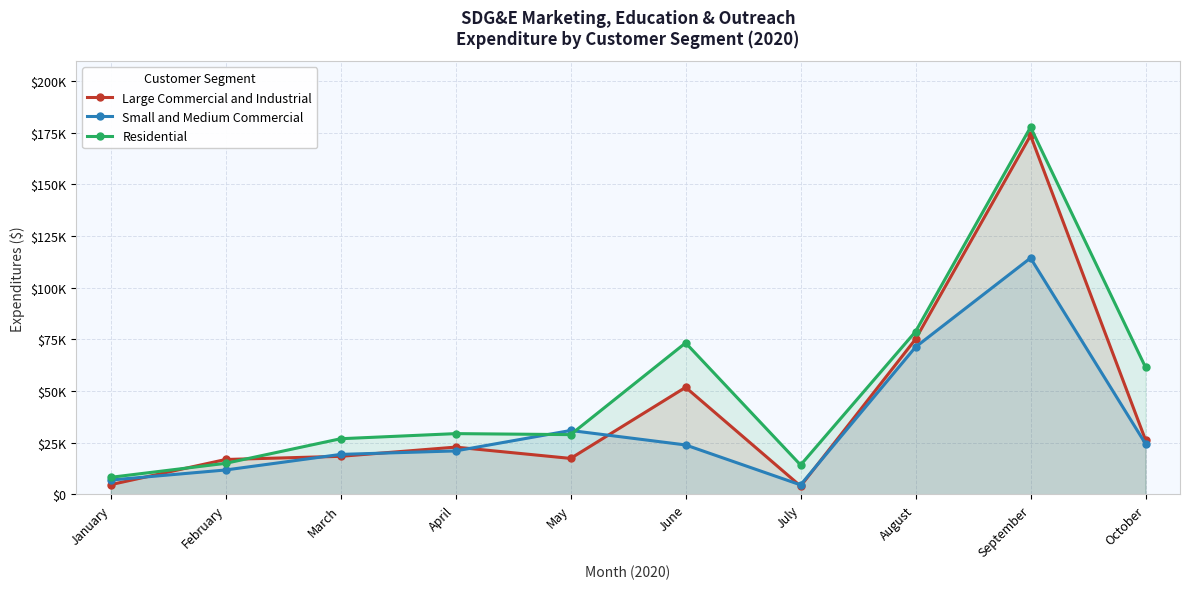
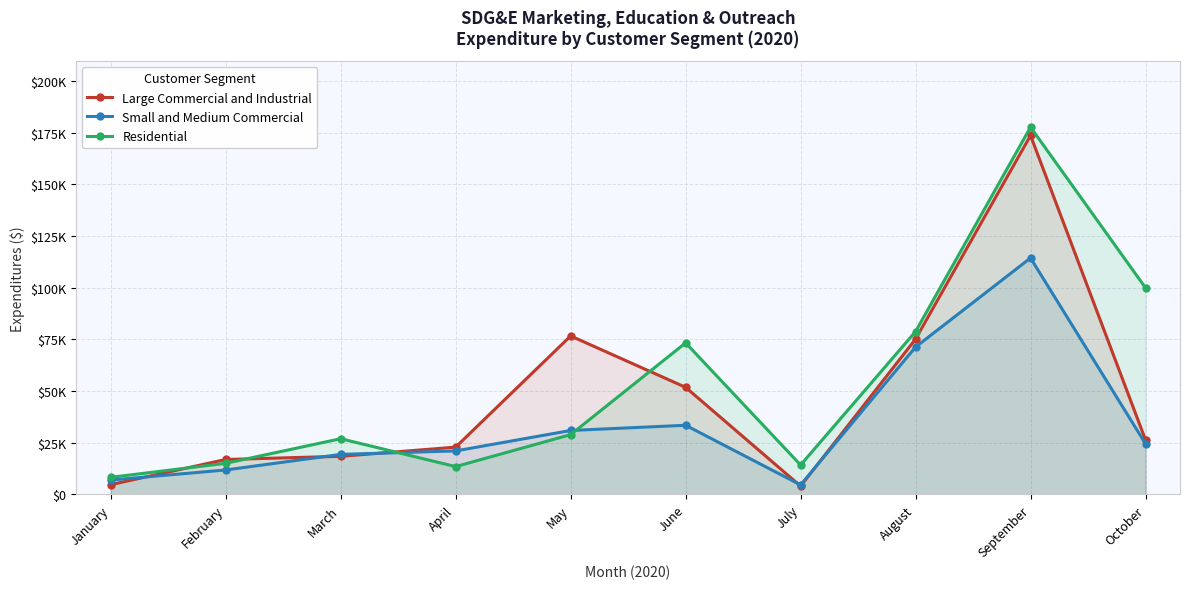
  {
    "Large Commercial and Industrial": {
      "January": "$5000",
      "February": "$17000",
      "April": "$23000",
-     "May": "$17000",
+     "May": "$77000",
      "June": "$52000",
      "August": "$75000",
      "September": "$174000",
      "October": "$26000"
    },
    "Small and Medium Commercial": {
      "January": "$7000",
      "February": "$12000",
      "April": "$21000",
      "May": "$31000",
-     "June": "$24000",
+     "June": "$33000",
      "August": "$71000",
      "September": "$114000",
      "October": "$24000"
    },
    "Residential": {
      "January": "$8000",
      "February": "$15000",
      "March": "$27000",
-     "April": "$29000",
+     "April": "$13000",
      "May": "$29000",
      "June": "$73000",
      "July": "$14000",
      "August": "$79000",
      "September": "$178000",
-     "October": "$61000"
+     "October": "$100000"
    }
  }
